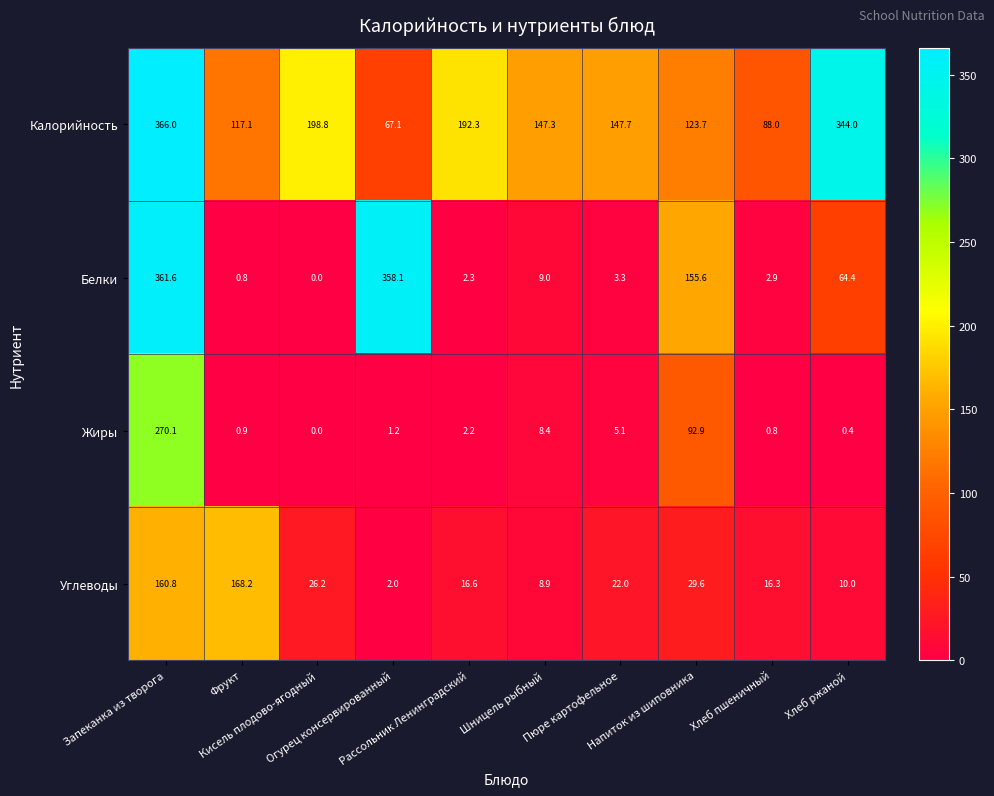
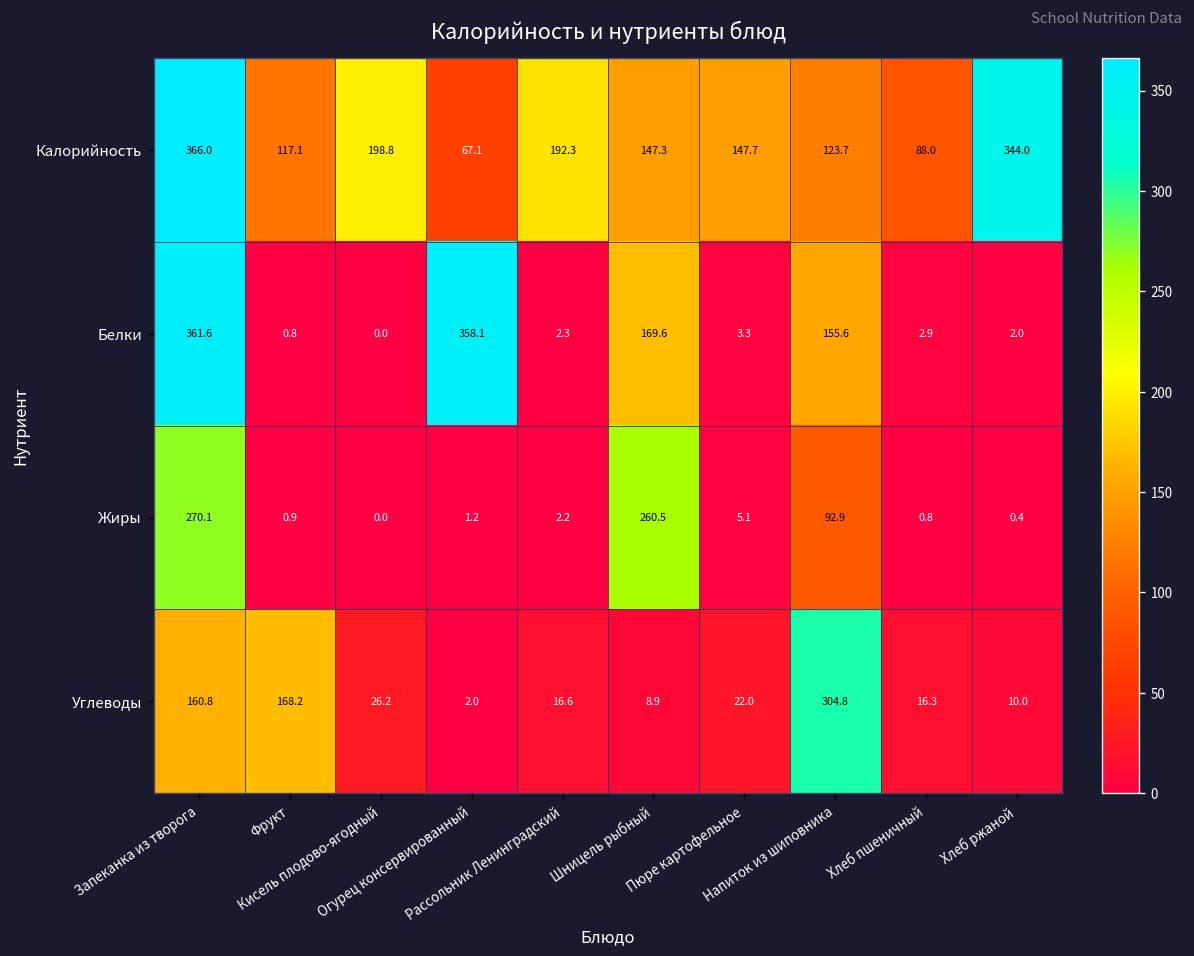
  {
    "Калорийность": {
      "Запеканка из творога": 366.0,
      "Фрукт": 117.1,
      "Кисель плодово-ягодный": 198.8,
      "Огурец консервированный": 67.1,
      "Рассольник Ленинградский": 192.3,
      "Шницель рыбный": 147.3,
      "Пюре картофельное": 147.7,
      "Напиток из шиповника": 123.7,
      "Хлеб пшеничный": 88.0,
      "Хлеб ржаной": 344.0
    },
    "Белки": {
      "Запеканка из творога": 361.6,
      "Фрукт": 0.8,
      "Кисель плодово-ягодный": 0.0,
      "Огурец консервированный": 358.1,
      "Рассольник Ленинградский": 2.3,
-     "Шницель рыбный": 9.0,
+     "Шницель рыбный": 169.6,
      "Пюре картофельное": 3.3,
      "Напиток из шиповника": 155.6,
      "Хлеб пшеничный": 2.9,
-     "Хлеб ржаной": 64.4
+     "Хлеб ржаной": 2.0
    },
    "Жиры": {
      "Запеканка из творога": 270.1,
      "Фрукт": 0.9,
      "Кисель плодово-ягодный": 0.0,
      "Огурец консервированный": 1.2,
      "Рассольник Ленинградский": 2.2,
-     "Шницель рыбный": 8.4,
+     "Шницель рыбный": 260.5,
      "Пюре картофельное": 5.1,
      "Напиток из шиповника": 92.9,
      "Хлеб пшеничный": 0.8,
      "Хлеб ржаной": 0.4
    },
    "Углеводы": {
      "Запеканка из творога": 160.8,
      "Фрукт": 168.2,
      "Кисель плодово-ягодный": 26.2,
      "Огурец консервированный": 2.0,
      "Рассольник Ленинградский": 16.6,
      "Шницель рыбный": 8.9,
      "Пюре картофельное": 22.0,
-     "Напиток из шиповника": 29.6,
+     "Напиток из шиповника": 304.8,
      "Хлеб пшеничный": 16.3,
      "Хлеб ржаной": 10.0
    }
  }
